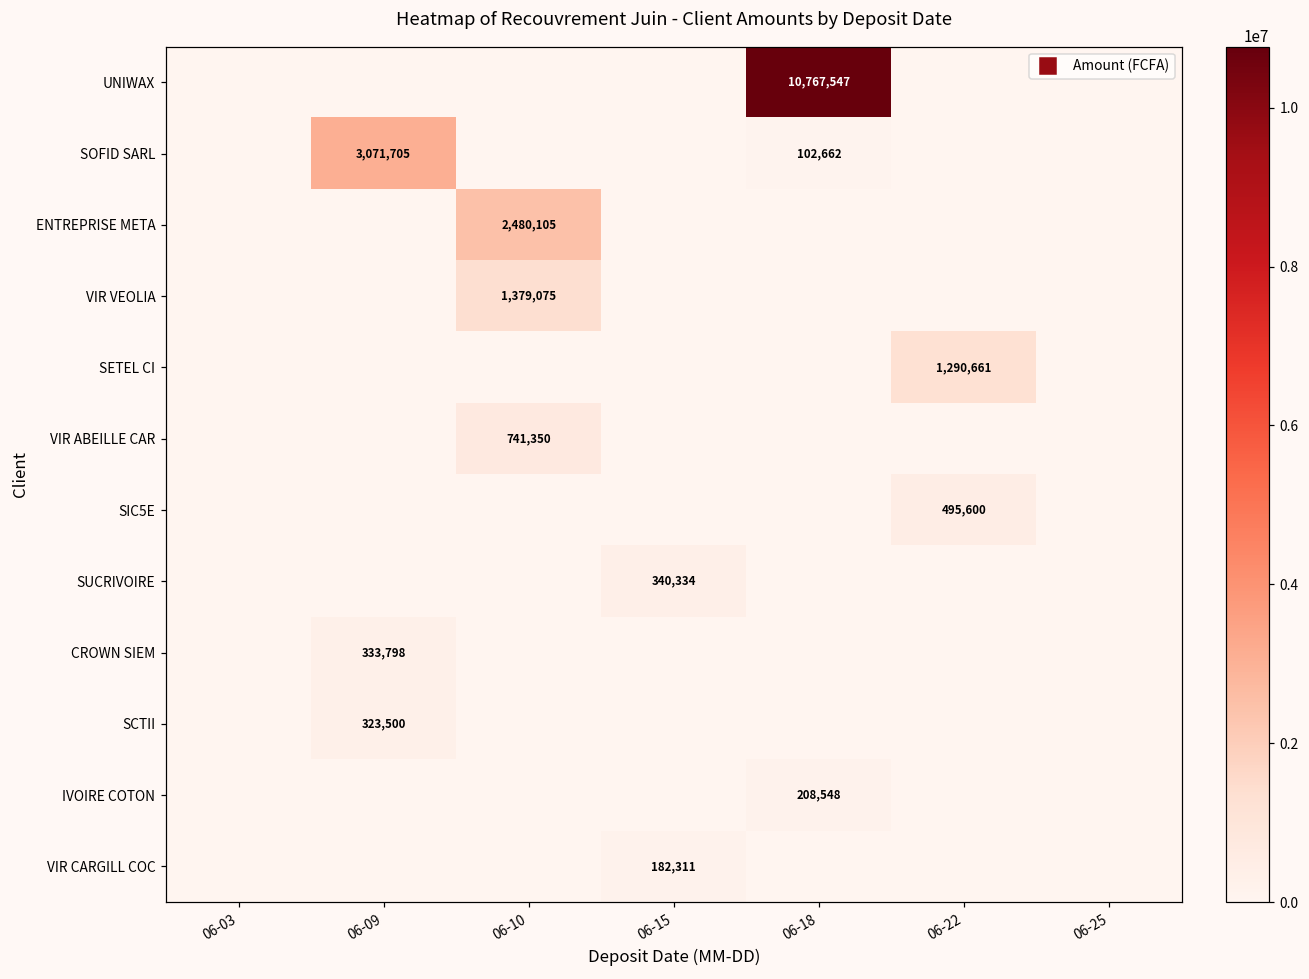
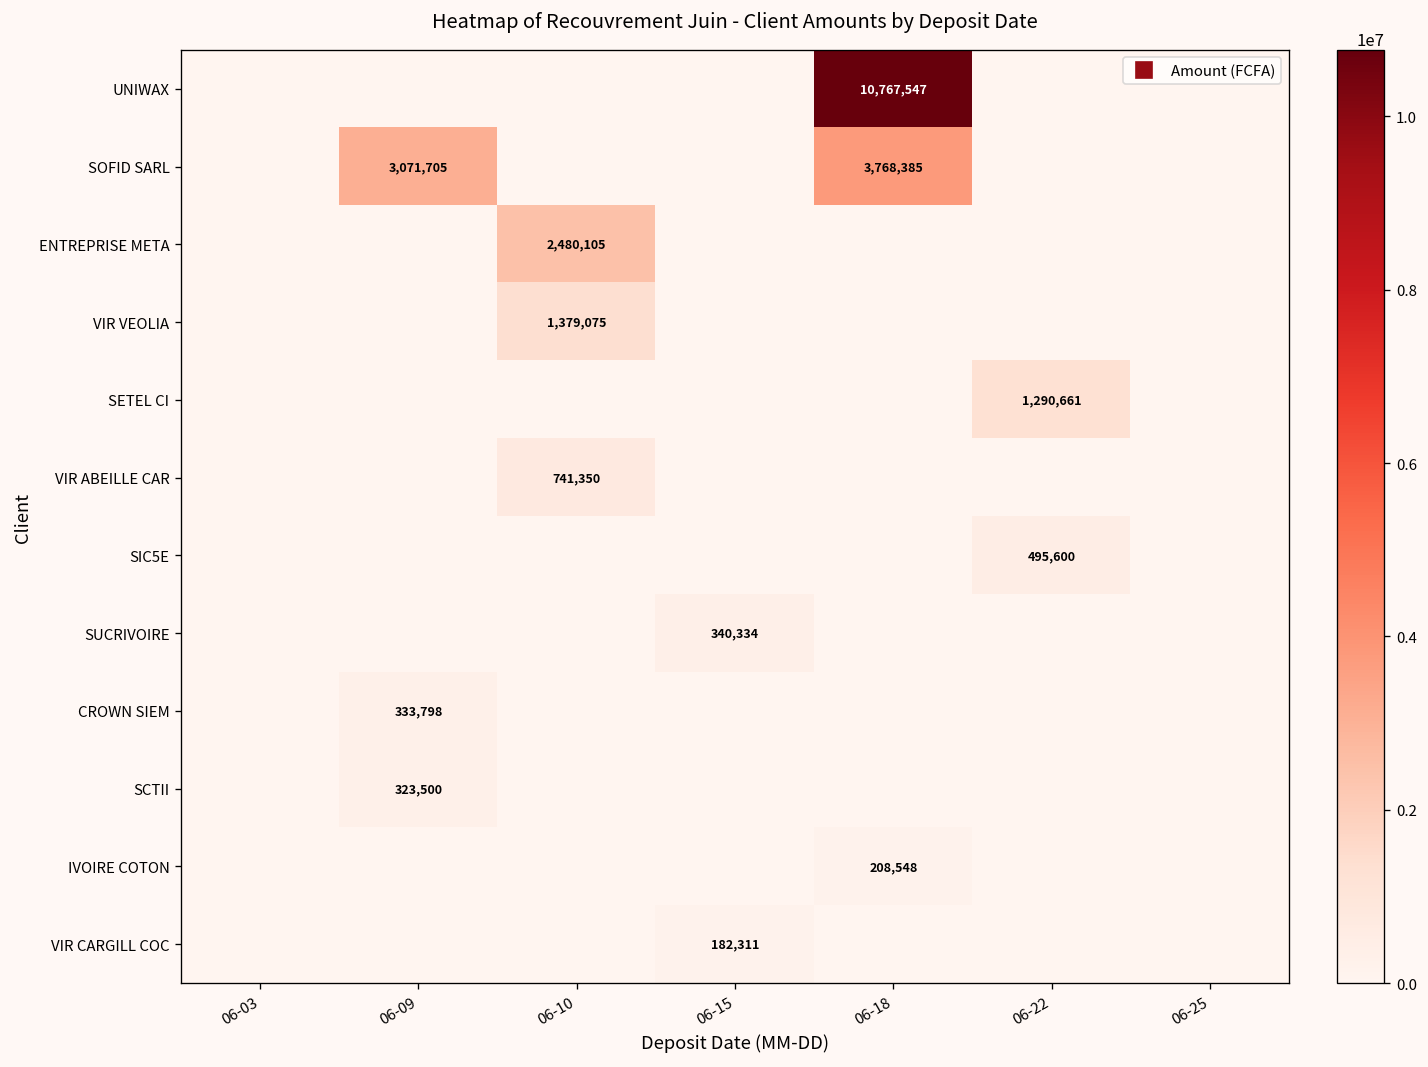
  {
    "UNIWAX": {
      "06-18": "10,767,547"
    },
    "SOFID SARL": {
      "06-09": "3,071,705",
-     "06-18": "102,662"
+     "06-18": "3,768,385"
    },
    "ENTREPRISE META": {
      "06-10": "2,480,105"
    },
    "VIR VEOLIA": {
      "06-10": "1,379,075"
    },
    "SETEL CI": {
      "06-22": "1,290,661"
    },
    "VIR ABEILLE CAR": {
      "06-10": "741,350"
    },
    "SIC5E": {
      "06-22": "495,600"
    },
    "SUCRIVOIRE": {
      "06-15": "340,334"
    },
    "CROWN SIEM": {
      "06-09": "333,798"
    },
    "SCTII": {
      "06-09": "323,500"
    },
    "IVOIRE COTON": {
      "06-18": "208,548"
    },
    "VIR CARGILL COC": {
      "06-15": "182,311"
    }
  }
